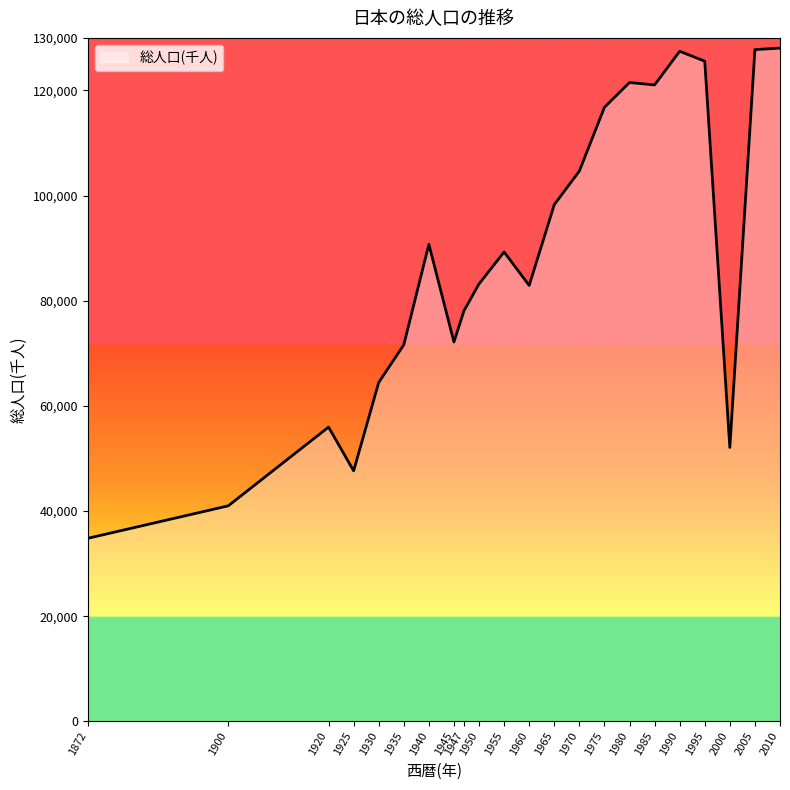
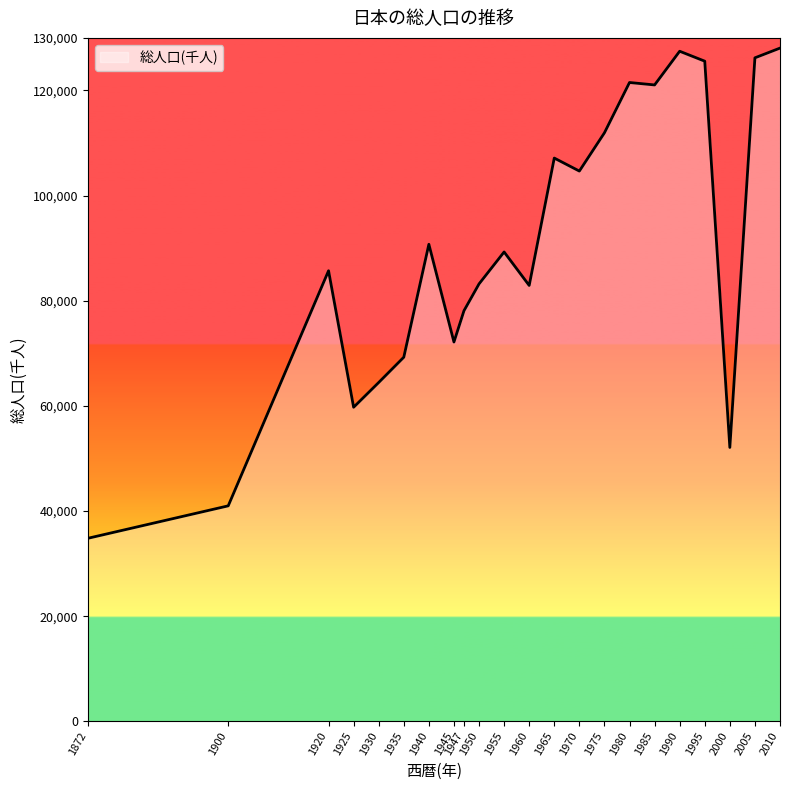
  {
    "1872": "35,000",
    "1900": "41,000",
-   "1920": "56,000",
-   "1925": "48,000",
+   "1920": "86,000",
+   "1925": "60,000",
    "1930": "64,000",
-   "1935": "72,000",
+   "1935": "69,000",
    "1940": "91,000",
    "1945": "72,000",
    "1947": "78,000",
    "1950": "83,000",
    "1955": "89,000",
    "1960": "83,000",
-   "1965": "98,000",
+   "1965": "107,000",
    "1970": "105,000",
-   "1975": "117,000",
+   "1975": "112,000",
    "1980": "122,000",
    "1985": "121,000",
    "1990": "127,000",
    "1995": "126,000",
    "2000": "52,000",
-   "2005": "128,000",
+   "2005": "126,000",
    "2010": "128,000"
  }
